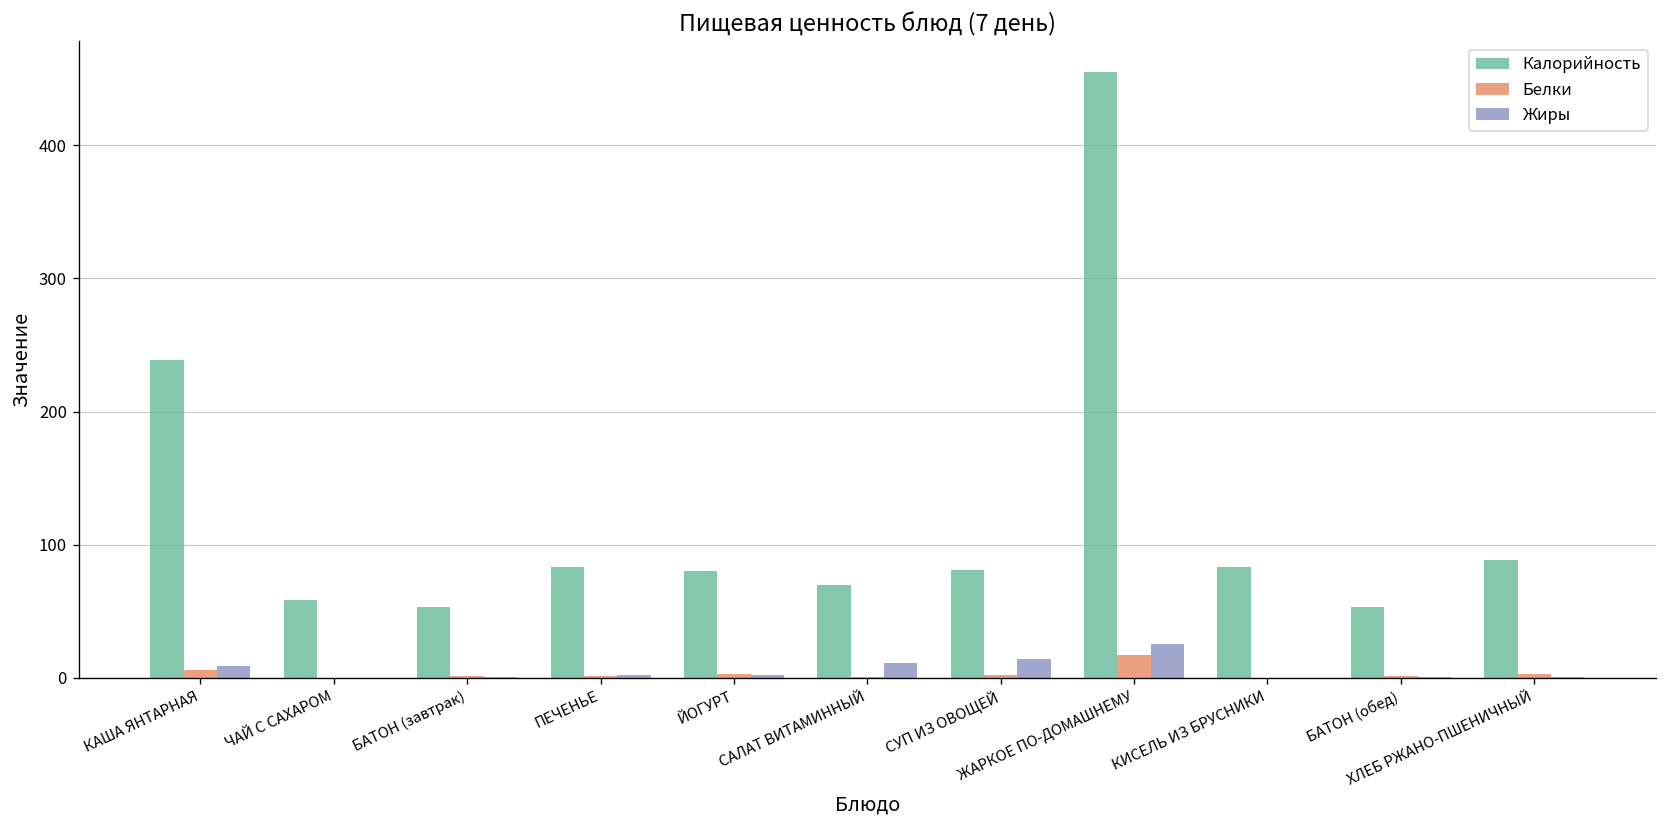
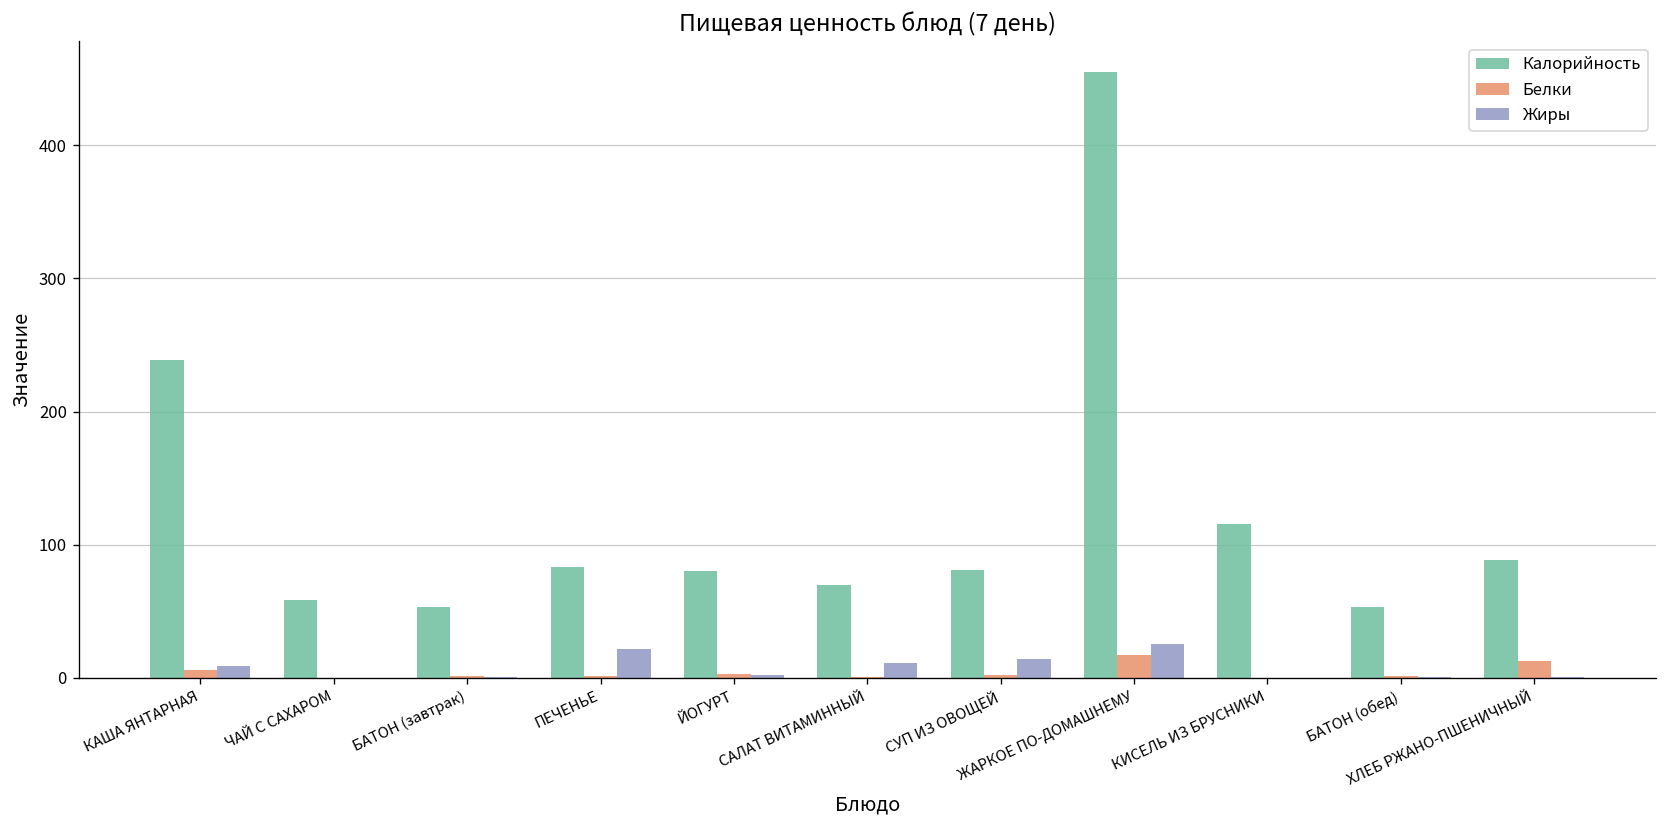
  {
    "Калорийность": {
      "КАША ЯНТАРНАЯ": 239,
      "ЧАЙ С САХАРОМ": 58,
      "БАТОН (завтрак)": 54,
      "ПЕЧЕНЬЕ": 83,
      "ЙОГУРТ": 80,
      "САЛАТ ВИТАМИННЫЙ": 70,
      "СУП ИЗ ОВОЩЕЙ": 81,
      "ЖАРКОЕ ПО-ДОМАШНЕМУ": 455,
-     "КИСЕЛЬ ИЗ БРУСНИКИ": 83,
+     "КИСЕЛЬ ИЗ БРУСНИКИ": 115,
      "БАТОН (обед)": 54,
      "ХЛЕБ РЖАНО-ПШЕНИЧНЫЙ": 88
    },
    "Белки": {
      "КАША ЯНТАРНАЯ": 6,
      "ЙОГУРТ": 3,
      "СУП ИЗ ОВОЩЕЙ": 3,
      "ЖАРКОЕ ПО-ДОМАШНЕМУ": 17,
-     "ХЛЕБ РЖАНО-ПШЕНИЧНЫЙ": 3
+     "ХЛЕБ РЖАНО-ПШЕНИЧНЫЙ": 12
    },
    "Жиры": {
      "КАША ЯНТАРНАЯ": 9,
-     "ПЕЧЕНЬЕ": 2,
+     "ПЕЧЕНЬЕ": 22,
      "ЙОГУРТ": 3,
      "САЛАТ ВИТАМИННЫЙ": 11,
      "СУП ИЗ ОВОЩЕЙ": 14,
      "ЖАРКОЕ ПО-ДОМАШНЕМУ": 25
    }
  }
